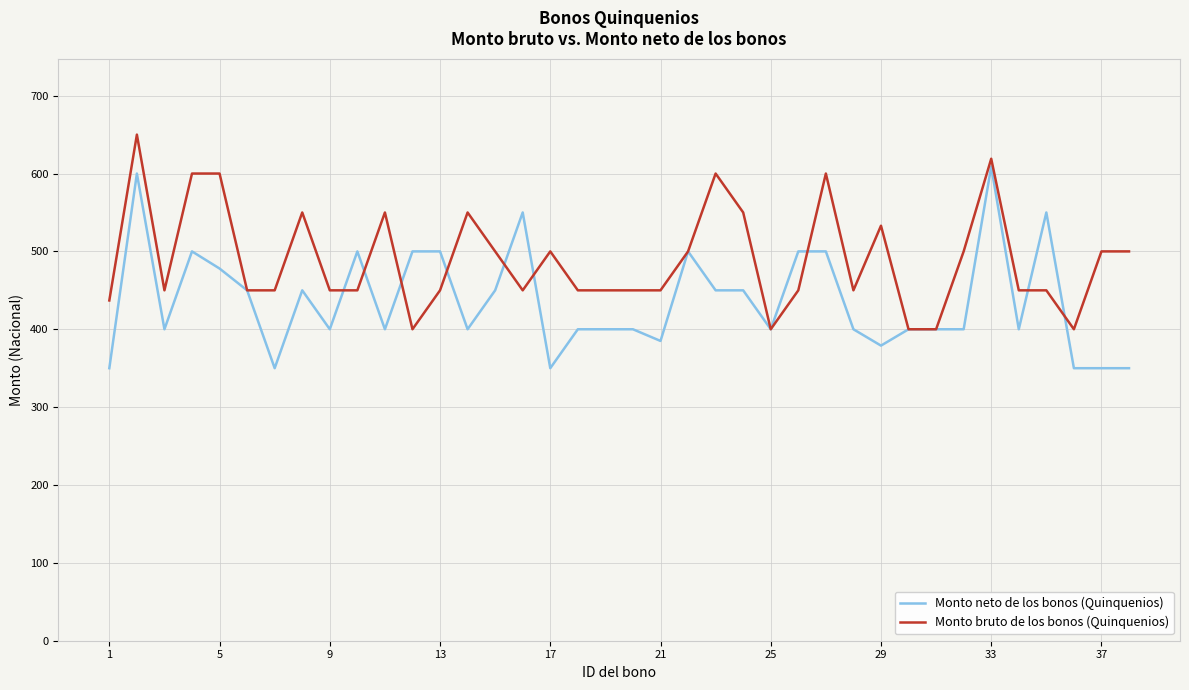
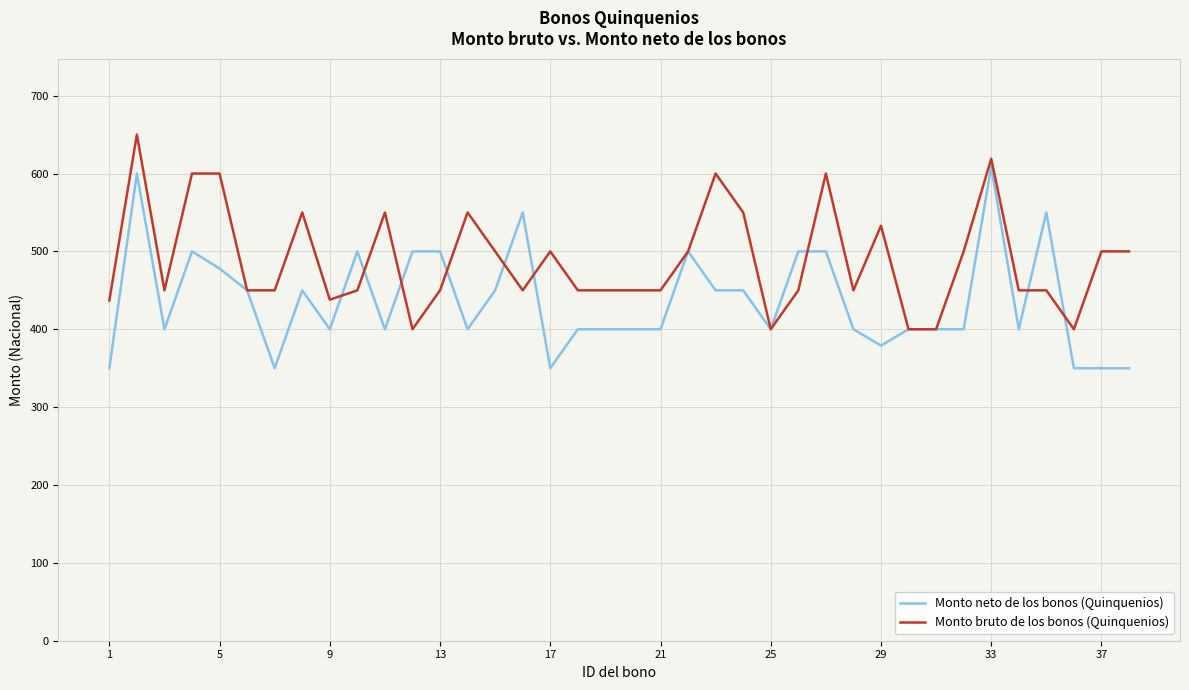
  {
    "Monto neto de los bonos (Quinquenios)": {
      "1": 350,
      "5": 480,
      "9": 400,
      "13": 500,
      "17": 350,
-     "21": 390,
+     "21": 400,
      "29": 380,
      "33": 610,
      "37": 350
    },
    "Monto bruto de los bonos (Quinquenios)": {
      "1": 440,
      "5": 600,
-     "9": 450,
+     "9": 440,
      "13": 450,
      "17": 500,
      "21": 450,
      "29": 530,
      "33": 620,
      "37": 500
    }
  }
